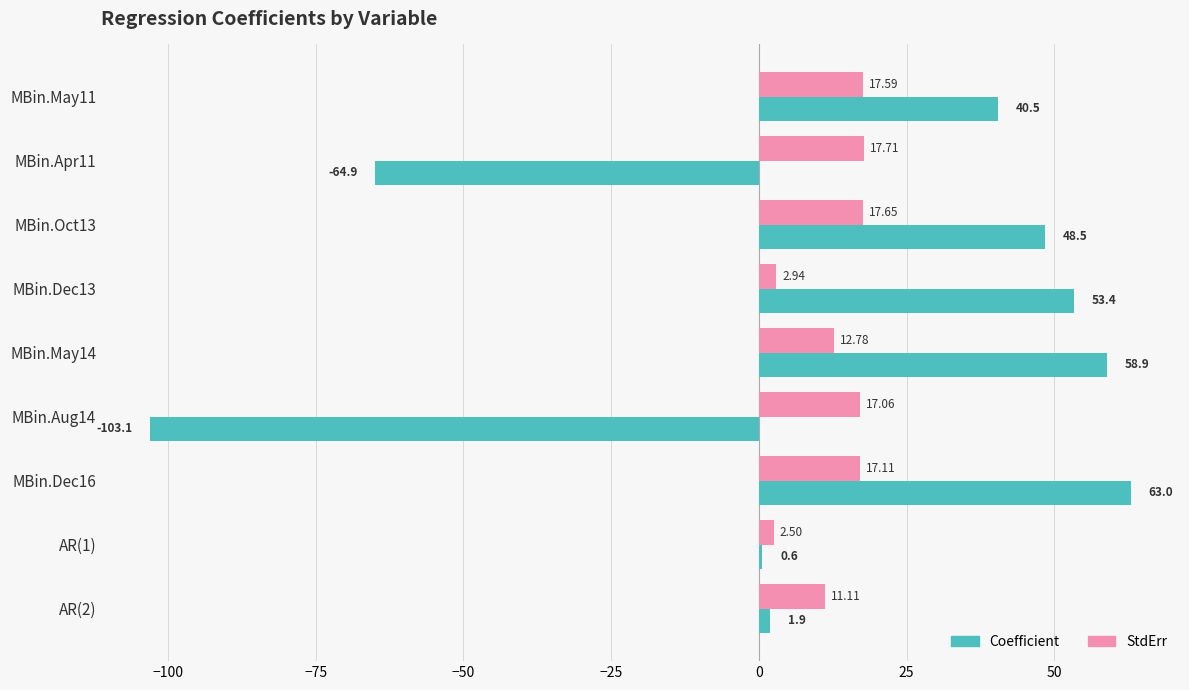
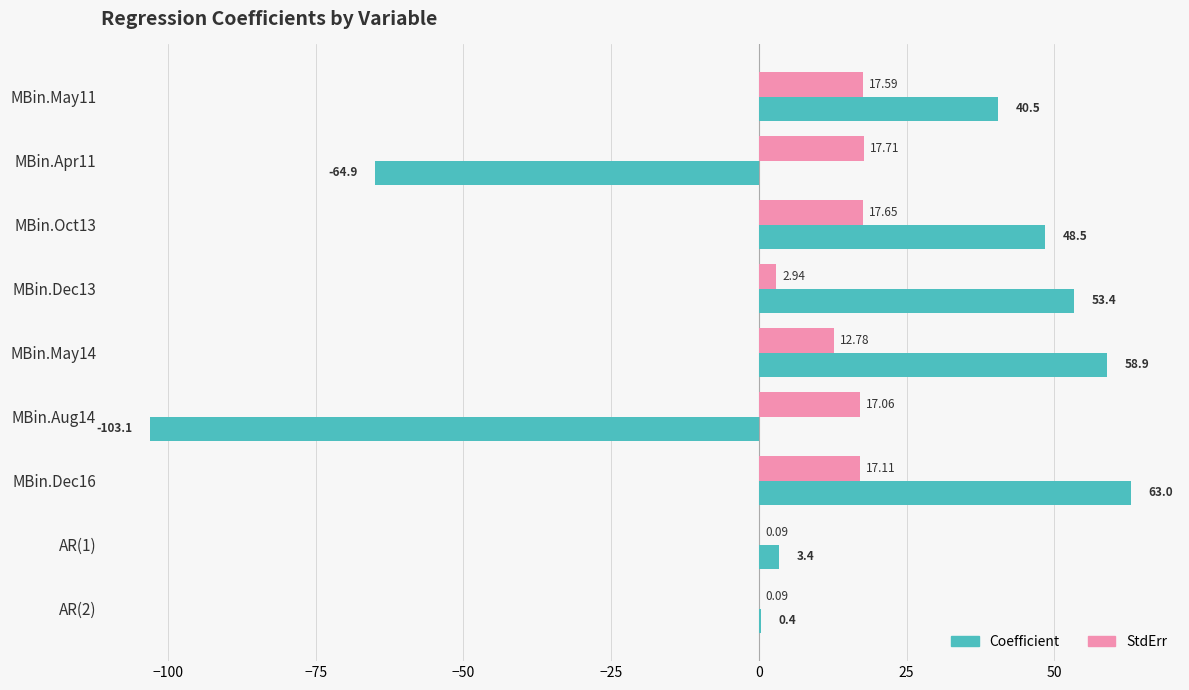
  {
    "Coefficient": {
      "MBin.May11": 40.5,
      "MBin.Apr11": -64.9,
      "MBin.Oct13": 48.5,
      "MBin.Dec13": 53.4,
      "MBin.May14": 58.9,
      "MBin.Aug14": -103.1,
      "MBin.Dec16": 63.0,
-     "AR(1)": 0.6,
-     "AR(2)": 1.9
+     "AR(1)": 3.4,
+     "AR(2)": 0.4
    },
    "StdErr": {
      "MBin.May11": 17.59,
      "MBin.Apr11": 17.71,
      "MBin.Oct13": 17.65,
      "MBin.Dec13": 2.94,
      "MBin.May14": 12.78,
      "MBin.Aug14": 17.06,
      "MBin.Dec16": 17.11,
-     "AR(1)": 2.50,
-     "AR(2)": 11.11
+     "AR(1)": 0.09,
+     "AR(2)": 0.09
    }
  }
